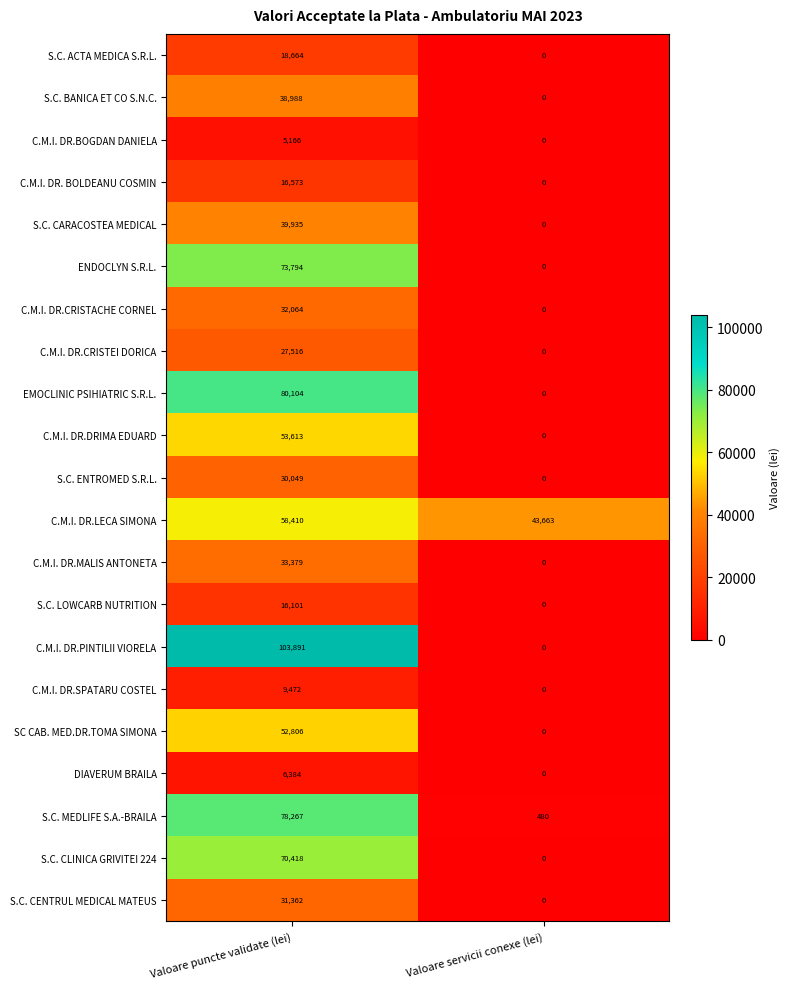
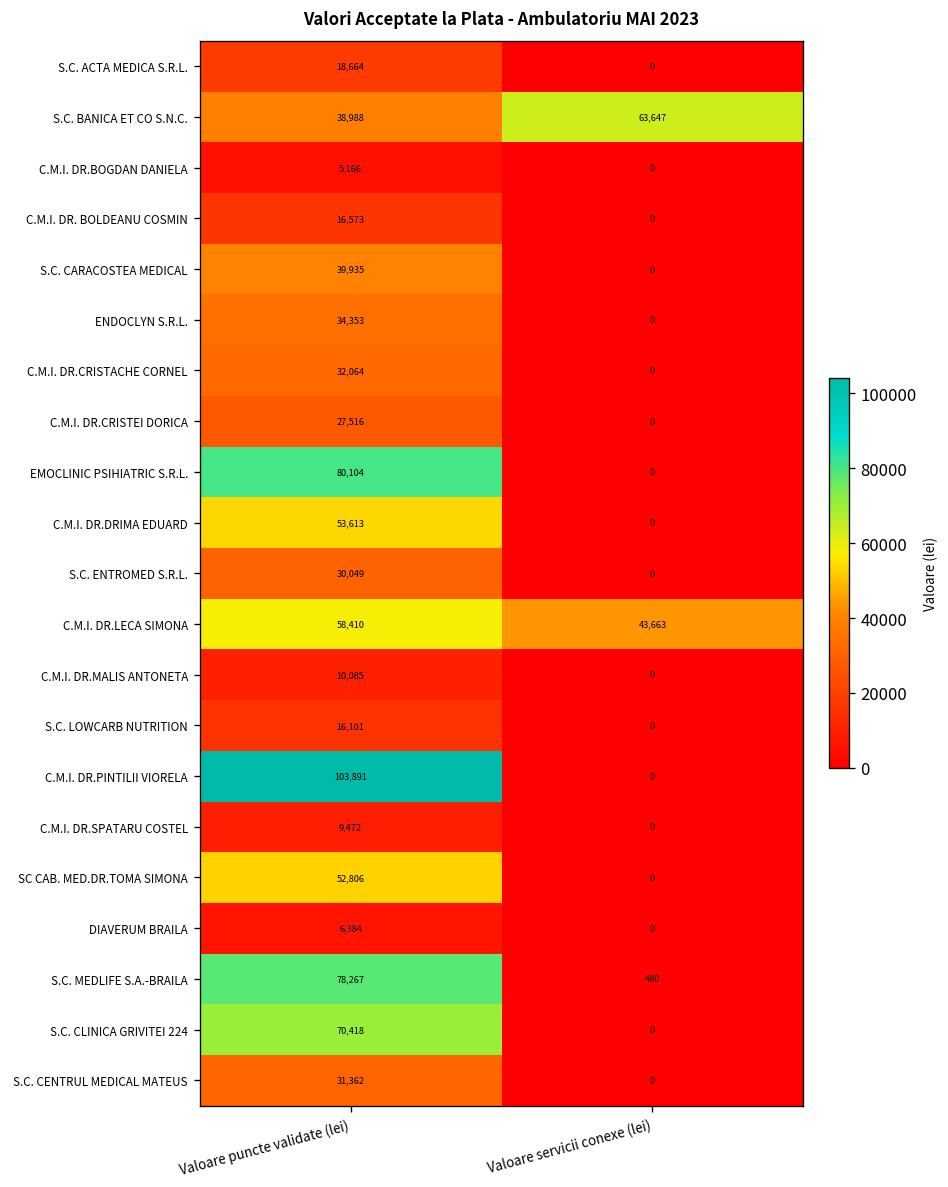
  {
    "S.C. ACTA MEDICA S.R.L.": {
      "Valoare puncte validate (lei)": "18,664",
      "Valoare servicii conexe (lei)": "0"
    },
    "S.C. BANICA ET CO S.N.C.": {
      "Valoare puncte validate (lei)": "38,988",
-     "Valoare servicii conexe (lei)": "0"
+     "Valoare servicii conexe (lei)": "63,647"
    },
    "C.M.I. DR.BOGDAN DANIELA": {
      "Valoare puncte validate (lei)": "5,166",
      "Valoare servicii conexe (lei)": "0"
    },
    "C.M.I. DR. BOLDEANU COSMIN": {
      "Valoare puncte validate (lei)": "16,573",
      "Valoare servicii conexe (lei)": "0"
    },
    "S.C. CARACOSTEA MEDICAL": {
      "Valoare puncte validate (lei)": "39,935",
      "Valoare servicii conexe (lei)": "0"
    },
    "ENDOCLYN S.R.L.": {
-     "Valoare puncte validate (lei)": "73,794",
+     "Valoare puncte validate (lei)": "34,353",
      "Valoare servicii conexe (lei)": "0"
    },
    "C.M.I. DR.CRISTACHE CORNEL": {
      "Valoare puncte validate (lei)": "32,064",
      "Valoare servicii conexe (lei)": "0"
    },
    "C.M.I. DR.CRISTEI DORICA": {
      "Valoare puncte validate (lei)": "27,516",
      "Valoare servicii conexe (lei)": "0"
    },
    "EMOCLINIC PSIHIATRIC S.R.L.": {
      "Valoare puncte validate (lei)": "80,104",
      "Valoare servicii conexe (lei)": "0"
    },
    "C.M.I. DR.DRIMA EDUARD": {
      "Valoare puncte validate (lei)": "53,613",
      "Valoare servicii conexe (lei)": "0"
    },
    "S.C. ENTROMED S.R.L.": {
      "Valoare puncte validate (lei)": "30,049",
      "Valoare servicii conexe (lei)": "0"
    },
    "C.M.I. DR.LECA SIMONA": {
      "Valoare puncte validate (lei)": "58,410",
      "Valoare servicii conexe (lei)": "43,663"
    },
    "C.M.I. DR.MALIS ANTONETA": {
-     "Valoare puncte validate (lei)": "33,379",
+     "Valoare puncte validate (lei)": "10,085",
      "Valoare servicii conexe (lei)": "0"
    },
    "S.C. LOWCARB NUTRITION": {
      "Valoare puncte validate (lei)": "16,101",
      "Valoare servicii conexe (lei)": "0"
    },
    "C.M.I. DR.PINTILII VIORELA": {
      "Valoare puncte validate (lei)": "103,891",
      "Valoare servicii conexe (lei)": "0"
    },
    "C.M.I. DR.SPATARU COSTEL": {
      "Valoare puncte validate (lei)": "9,472",
      "Valoare servicii conexe (lei)": "0"
    },
    "SC CAB. MED.DR.TOMA SIMONA": {
      "Valoare puncte validate (lei)": "52,806",
      "Valoare servicii conexe (lei)": "0"
    },
    "DIAVERUM BRAILA": {
      "Valoare puncte validate (lei)": "6,384",
      "Valoare servicii conexe (lei)": "0"
    },
    "S.C. MEDLIFE S.A.-BRAILA": {
      "Valoare puncte validate (lei)": "78,267",
      "Valoare servicii conexe (lei)": "480"
    },
    "S.C. CLINICA GRIVITEI 224": {
      "Valoare puncte validate (lei)": "70,418",
      "Valoare servicii conexe (lei)": "0"
    },
    "S.C. CENTRUL MEDICAL MATEUS": {
      "Valoare puncte validate (lei)": "31,362",
      "Valoare servicii conexe (lei)": "0"
    }
  }
